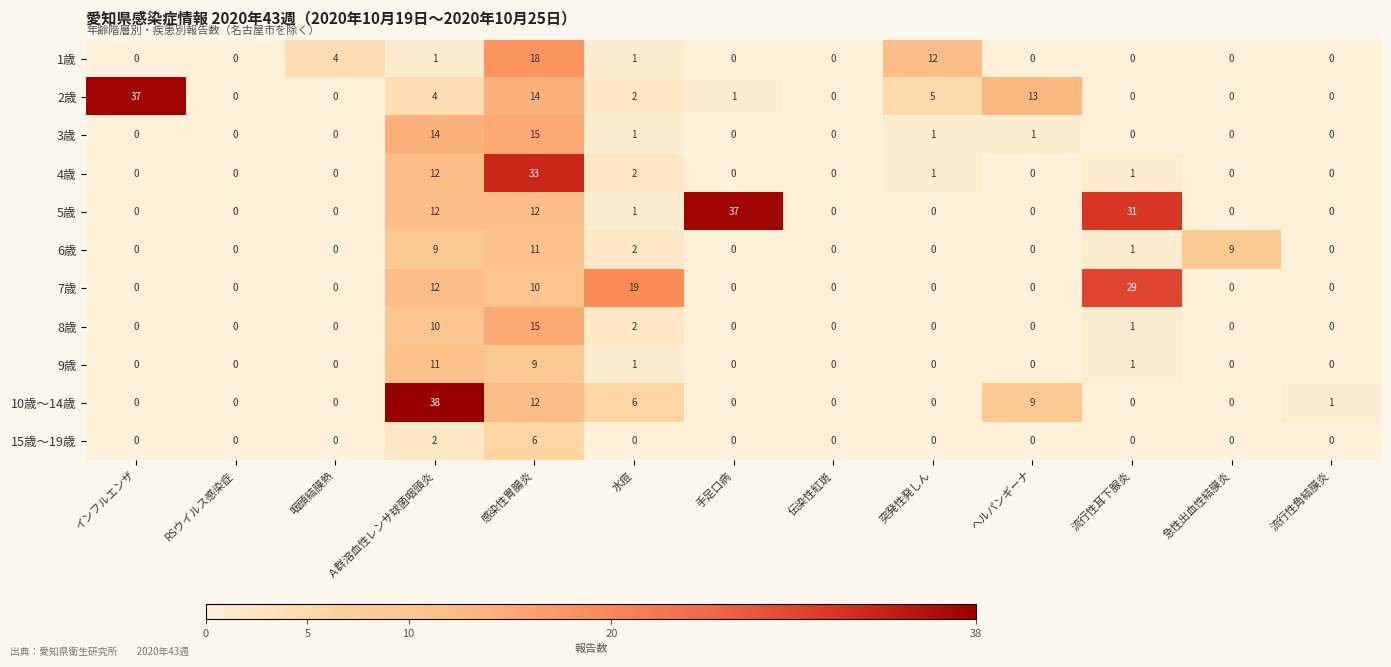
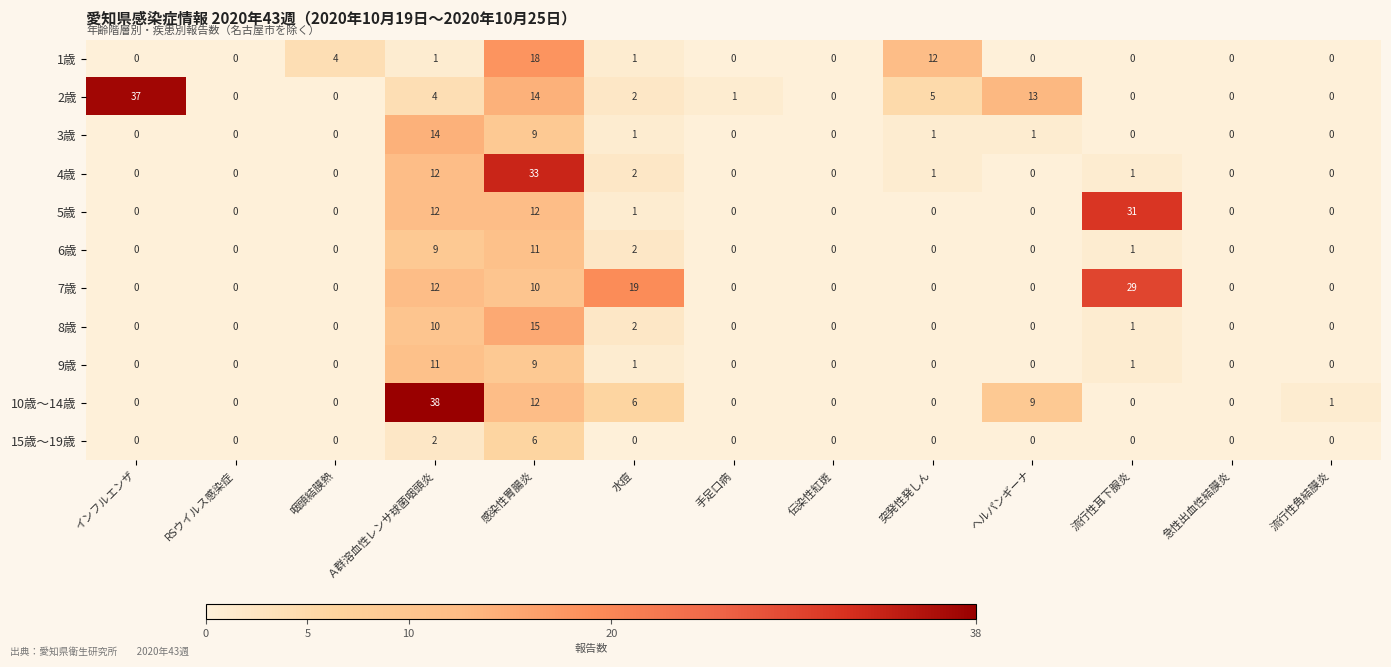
  {
    "1歳": {
      "インフルエンザ": 0,
      "RSウイルス感染症": 0,
      "咽頭結膜熱": 4,
      "Ａ群溶血性レンサ球菌咽頭炎": 1,
      "感染性胃腸炎": 18,
      "水痘": 1,
      "手足口病": 0,
      "伝染性紅斑": 0,
      "突発性発しん": 12,
      "ヘルパンギーナ": 0,
      "流行性耳下腺炎": 0,
      "急性出血性結膜炎": 0,
      "流行性角結膜炎": 0
    },
    "2歳": {
      "インフルエンザ": 37,
      "RSウイルス感染症": 0,
      "咽頭結膜熱": 0,
      "Ａ群溶血性レンサ球菌咽頭炎": 4,
      "感染性胃腸炎": 14,
      "水痘": 2,
      "手足口病": 1,
      "伝染性紅斑": 0,
      "突発性発しん": 5,
      "ヘルパンギーナ": 13,
      "流行性耳下腺炎": 0,
      "急性出血性結膜炎": 0,
      "流行性角結膜炎": 0
    },
    "3歳": {
      "インフルエンザ": 0,
      "RSウイルス感染症": 0,
      "咽頭結膜熱": 0,
      "Ａ群溶血性レンサ球菌咽頭炎": 14,
-     "感染性胃腸炎": 15,
+     "感染性胃腸炎": 9,
      "水痘": 1,
      "手足口病": 0,
      "伝染性紅斑": 0,
      "突発性発しん": 1,
      "ヘルパンギーナ": 1,
      "流行性耳下腺炎": 0,
      "急性出血性結膜炎": 0,
      "流行性角結膜炎": 0
    },
    "4歳": {
      "インフルエンザ": 0,
      "RSウイルス感染症": 0,
      "咽頭結膜熱": 0,
      "Ａ群溶血性レンサ球菌咽頭炎": 12,
      "感染性胃腸炎": 33,
      "水痘": 2,
      "手足口病": 0,
      "伝染性紅斑": 0,
      "突発性発しん": 1,
      "ヘルパンギーナ": 0,
      "流行性耳下腺炎": 1,
      "急性出血性結膜炎": 0,
      "流行性角結膜炎": 0
    },
    "5歳": {
      "インフルエンザ": 0,
      "RSウイルス感染症": 0,
      "咽頭結膜熱": 0,
      "Ａ群溶血性レンサ球菌咽頭炎": 12,
      "感染性胃腸炎": 12,
      "水痘": 1,
-     "手足口病": 37,
+     "手足口病": 0,
      "伝染性紅斑": 0,
      "突発性発しん": 0,
      "ヘルパンギーナ": 0,
      "流行性耳下腺炎": 31,
      "急性出血性結膜炎": 0,
      "流行性角結膜炎": 0
    },
    "6歳": {
      "インフルエンザ": 0,
      "RSウイルス感染症": 0,
      "咽頭結膜熱": 0,
      "Ａ群溶血性レンサ球菌咽頭炎": 9,
      "感染性胃腸炎": 11,
      "水痘": 2,
      "手足口病": 0,
      "伝染性紅斑": 0,
      "突発性発しん": 0,
      "ヘルパンギーナ": 0,
      "流行性耳下腺炎": 1,
-     "急性出血性結膜炎": 9,
+     "急性出血性結膜炎": 0,
      "流行性角結膜炎": 0
    },
    "7歳": {
      "インフルエンザ": 0,
      "RSウイルス感染症": 0,
      "咽頭結膜熱": 0,
      "Ａ群溶血性レンサ球菌咽頭炎": 12,
      "感染性胃腸炎": 10,
      "水痘": 19,
      "手足口病": 0,
      "伝染性紅斑": 0,
      "突発性発しん": 0,
      "ヘルパンギーナ": 0,
      "流行性耳下腺炎": 29,
      "急性出血性結膜炎": 0,
      "流行性角結膜炎": 0
    },
    "8歳": {
      "インフルエンザ": 0,
      "RSウイルス感染症": 0,
      "咽頭結膜熱": 0,
      "Ａ群溶血性レンサ球菌咽頭炎": 10,
      "感染性胃腸炎": 15,
      "水痘": 2,
      "手足口病": 0,
      "伝染性紅斑": 0,
      "突発性発しん": 0,
      "ヘルパンギーナ": 0,
      "流行性耳下腺炎": 1,
      "急性出血性結膜炎": 0,
      "流行性角結膜炎": 0
    },
    "9歳": {
      "インフルエンザ": 0,
      "RSウイルス感染症": 0,
      "咽頭結膜熱": 0,
      "Ａ群溶血性レンサ球菌咽頭炎": 11,
      "感染性胃腸炎": 9,
      "水痘": 1,
      "手足口病": 0,
      "伝染性紅斑": 0,
      "突発性発しん": 0,
      "ヘルパンギーナ": 0,
      "流行性耳下腺炎": 1,
      "急性出血性結膜炎": 0,
      "流行性角結膜炎": 0
    },
    "10歳～14歳": {
      "インフルエンザ": 0,
      "RSウイルス感染症": 0,
      "咽頭結膜熱": 0,
      "Ａ群溶血性レンサ球菌咽頭炎": 38,
      "感染性胃腸炎": 12,
      "水痘": 6,
      "手足口病": 0,
      "伝染性紅斑": 0,
      "突発性発しん": 0,
      "ヘルパンギーナ": 9,
      "流行性耳下腺炎": 0,
      "急性出血性結膜炎": 0,
      "流行性角結膜炎": 1
    },
    "15歳～19歳": {
      "インフルエンザ": 0,
      "RSウイルス感染症": 0,
      "咽頭結膜熱": 0,
      "Ａ群溶血性レンサ球菌咽頭炎": 2,
      "感染性胃腸炎": 6,
      "水痘": 0,
      "手足口病": 0,
      "伝染性紅斑": 0,
      "突発性発しん": 0,
      "ヘルパンギーナ": 0,
      "流行性耳下腺炎": 0,
      "急性出血性結膜炎": 0,
      "流行性角結膜炎": 0
    }
  }
